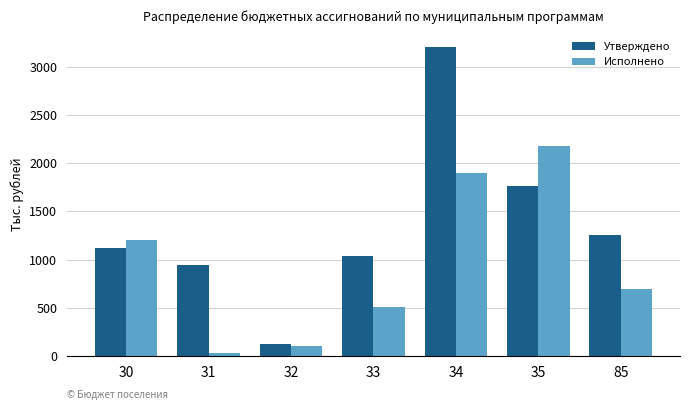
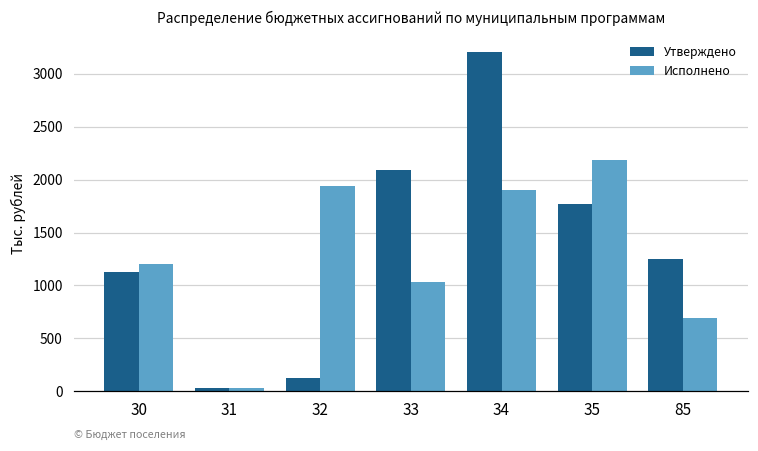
  {
    "Утверждено": {
      "30": 1100,
-     "31": 900,
+     "31": 0,
      "32": 100,
-     "33": 1000,
+     "33": 2100,
      "34": 3200,
      "35": 1800,
      "85": 1300
    },
    "Исполнено": {
      "30": 1200,
      "31": 0,
-     "32": 100,
-     "33": 500,
+     "32": 1900,
+     "33": 1000,
      "34": 1900,
      "35": 2200,
      "85": 700
    }
  }
